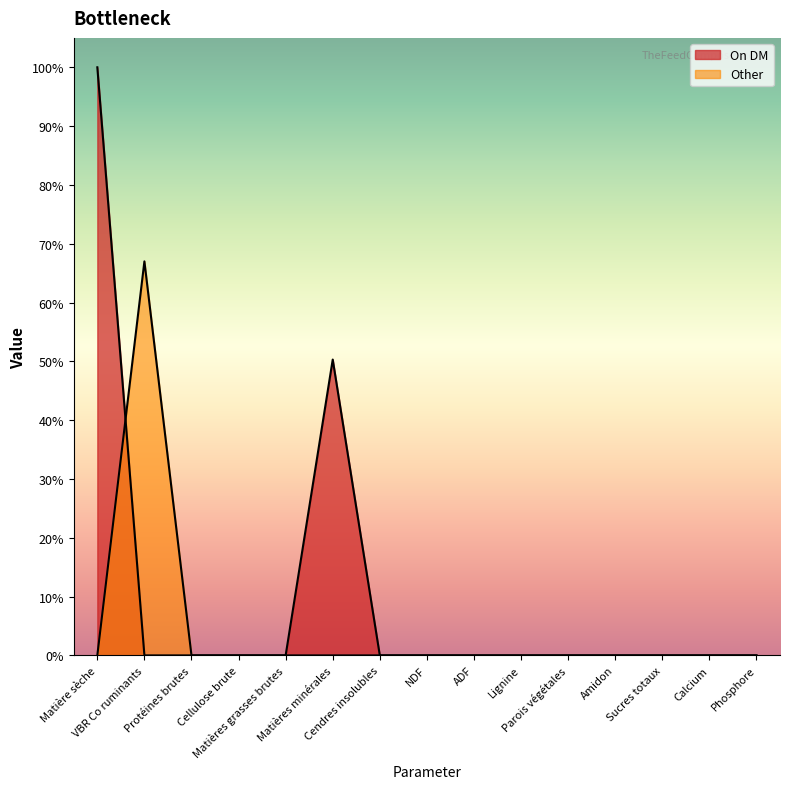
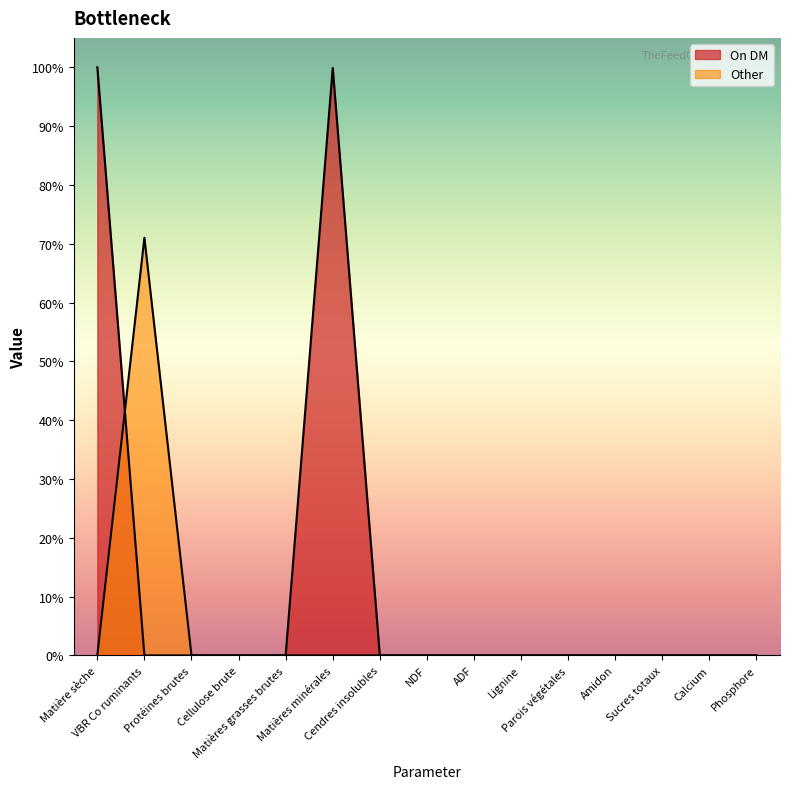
  {
    "On DM": {
      "Matière sèche": "100%",
      "VBR Co ruminants": "0%",
-     "Matières minérales": "50%"
+     "Matières minérales": "100%"
    },
    "Other": {
      "Matière sèche": "0%",
-     "VBR Co ruminants": "67%",
+     "VBR Co ruminants": "71%",
      "Matières minérales": "0%"
    }
  }
